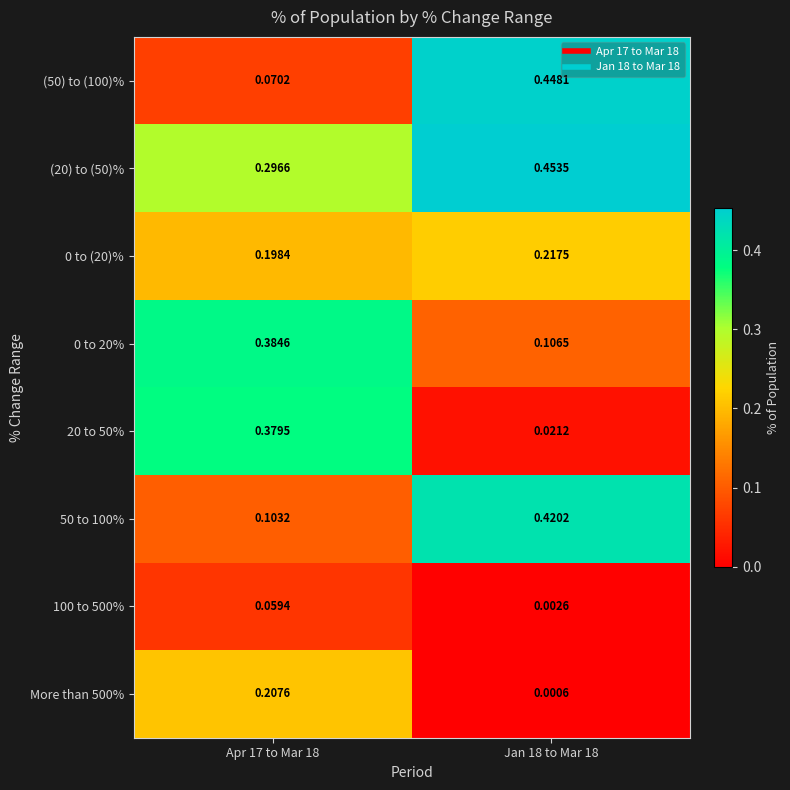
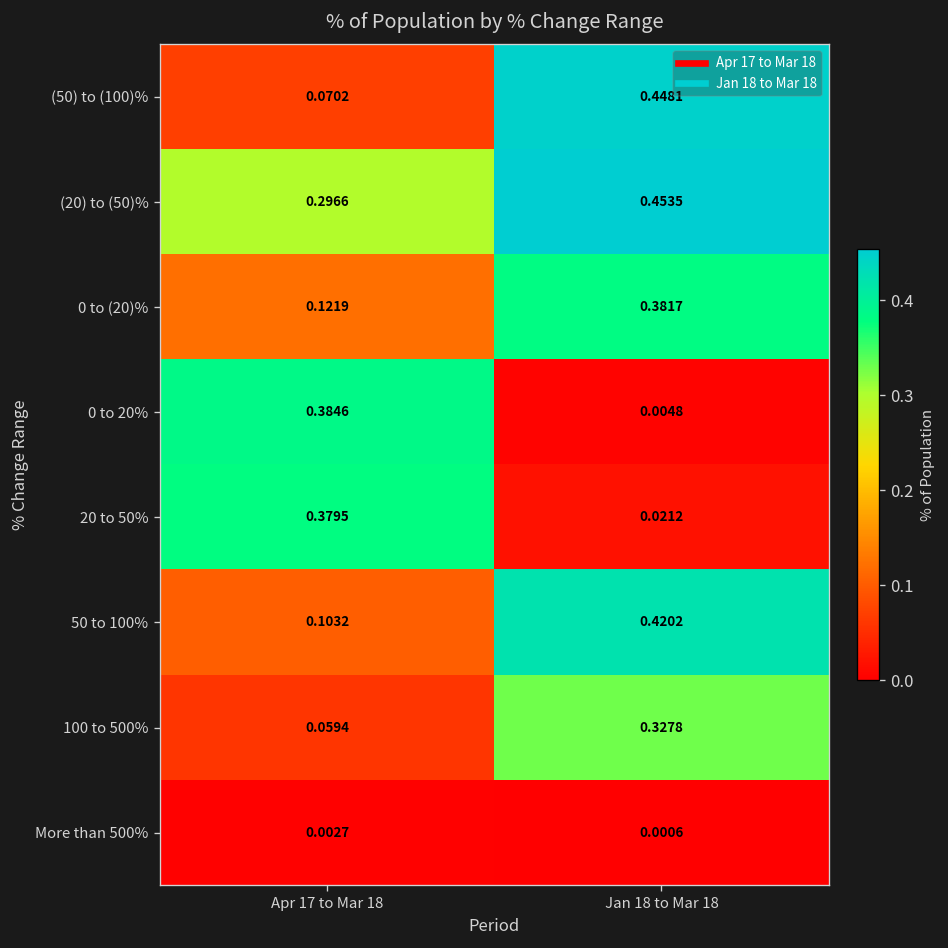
  {
    "(50) to (100)%": {
      "Apr 17 to Mar 18": 0.0702
    },
    "(20) to (50)%": {
      "Apr 17 to Mar 18": 0.2966,
      "Jan 18 to Mar 18": 0.4535
    },
    "0 to (20)%": {
-     "Apr 17 to Mar 18": 0.1984,
-     "Jan 18 to Mar 18": 0.2175
+     "Apr 17 to Mar 18": 0.1219,
+     "Jan 18 to Mar 18": 0.3817
    },
    "0 to 20%": {
      "Apr 17 to Mar 18": 0.3846,
-     "Jan 18 to Mar 18": 0.1065
+     "Jan 18 to Mar 18": 0.0048
    },
    "20 to 50%": {
      "Apr 17 to Mar 18": 0.3795,
      "Jan 18 to Mar 18": 0.0212
    },
    "50 to 100%": {
      "Apr 17 to Mar 18": 0.1032,
      "Jan 18 to Mar 18": 0.4202
    },
    "100 to 500%": {
      "Apr 17 to Mar 18": 0.0594,
-     "Jan 18 to Mar 18": 0.0026
+     "Jan 18 to Mar 18": 0.3278
    },
    "More than 500%": {
-     "Apr 17 to Mar 18": 0.2076,
+     "Apr 17 to Mar 18": 0.0027,
      "Jan 18 to Mar 18": 0.0006
    }
  }
